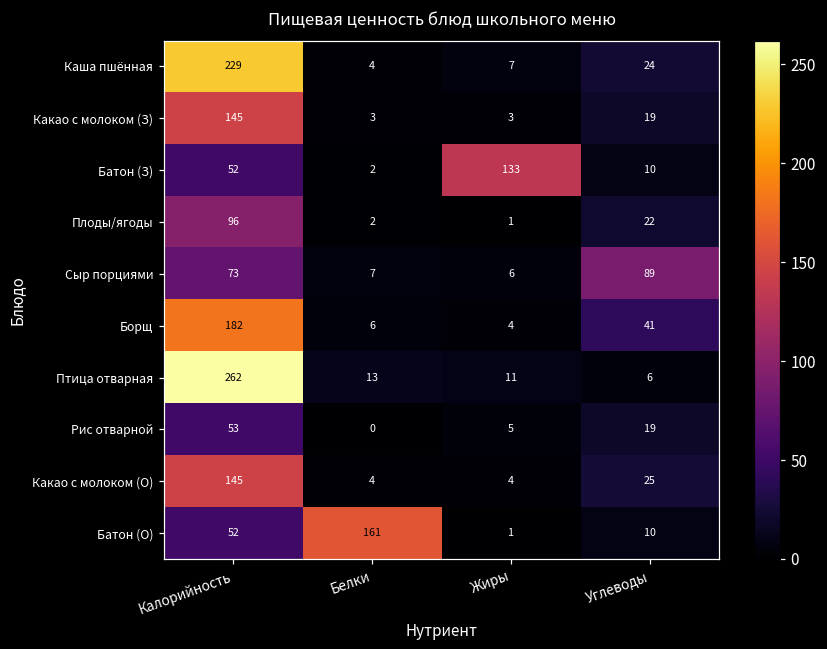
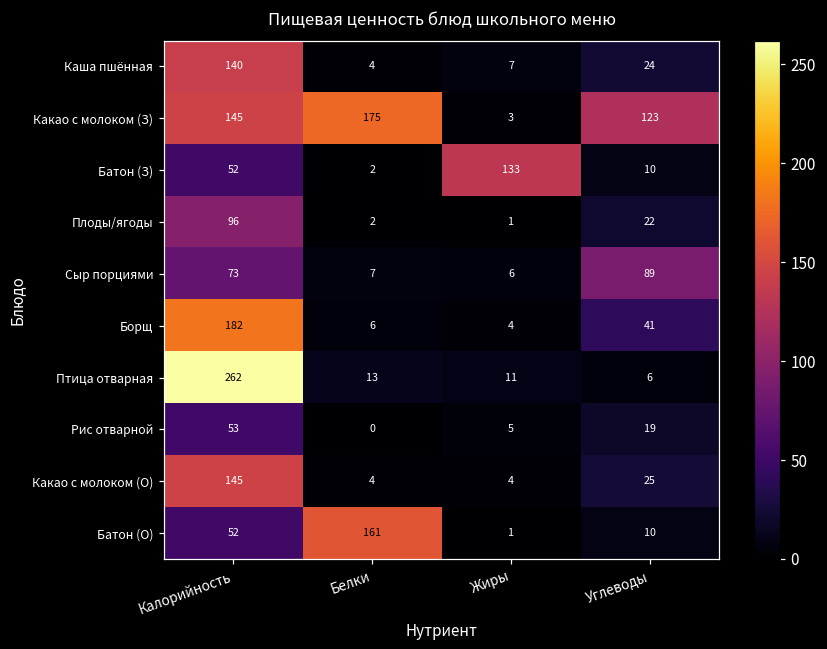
  {
    "Каша пшённая": {
-     "Калорийность": 229,
+     "Калорийность": 140,
      "Белки": 4,
      "Жиры": 7,
      "Углеводы": 24
    },
    "Какао с молоком (З)": {
      "Калорийность": 145,
-     "Белки": 3,
+     "Белки": 175,
      "Жиры": 3,
-     "Углеводы": 19
+     "Углеводы": 123
    },
    "Батон (З)": {
      "Калорийность": 52,
      "Белки": 2,
      "Жиры": 133,
      "Углеводы": 10
    },
    "Плоды/ягоды": {
      "Калорийность": 96,
      "Белки": 2,
      "Жиры": 1,
      "Углеводы": 22
    },
    "Сыр порциями": {
      "Калорийность": 73,
      "Белки": 7,
      "Жиры": 6,
      "Углеводы": 89
    },
    "Борщ": {
      "Калорийность": 182,
      "Белки": 6,
      "Жиры": 4,
      "Углеводы": 41
    },
    "Птица отварная": {
      "Калорийность": 262,
      "Белки": 13,
      "Жиры": 11,
      "Углеводы": 6
    },
    "Рис отварной": {
      "Калорийность": 53,
      "Белки": 0,
      "Жиры": 5,
      "Углеводы": 19
    },
    "Какао с молоком (О)": {
      "Калорийность": 145,
      "Белки": 4,
      "Жиры": 4,
      "Углеводы": 25
    },
    "Батон (О)": {
      "Калорийность": 52,
      "Белки": 161,
      "Жиры": 1,
      "Углеводы": 10
    }
  }
